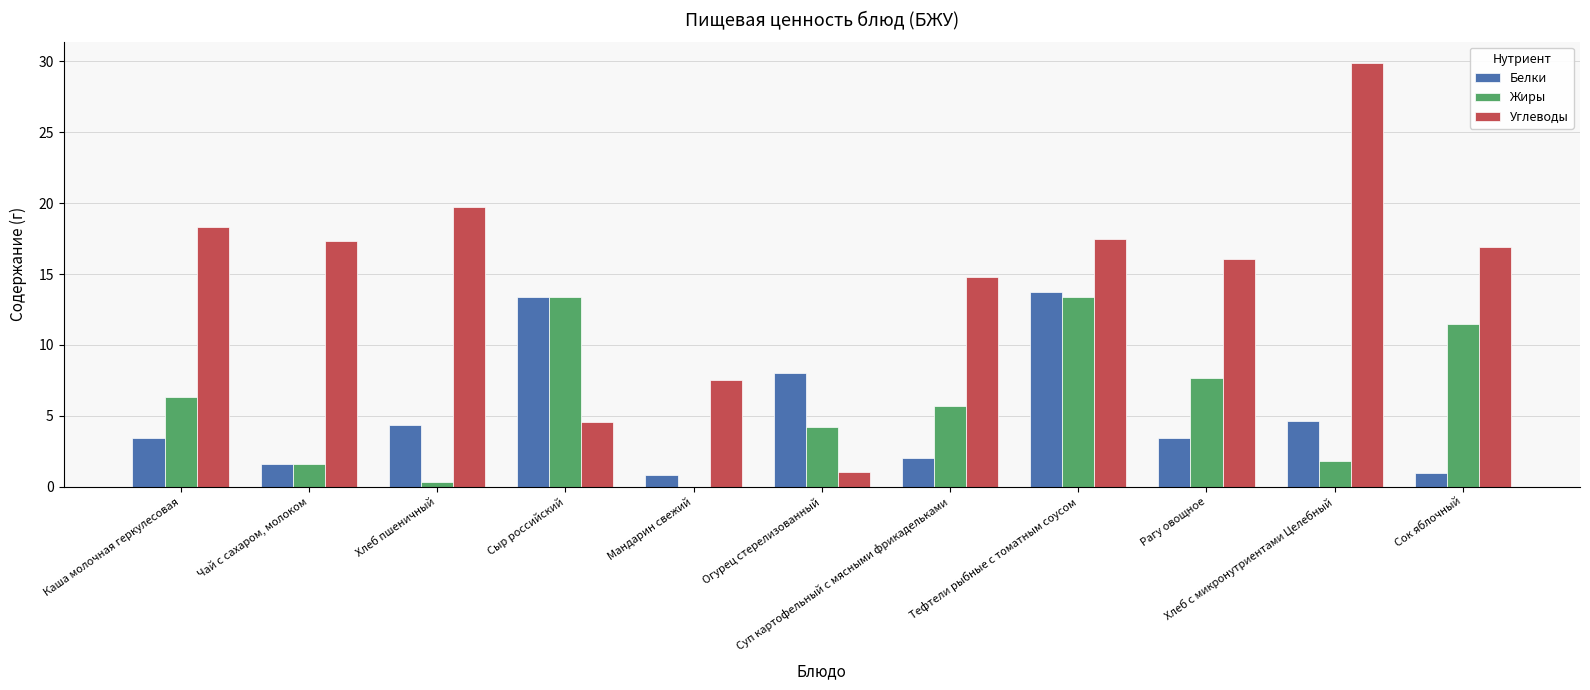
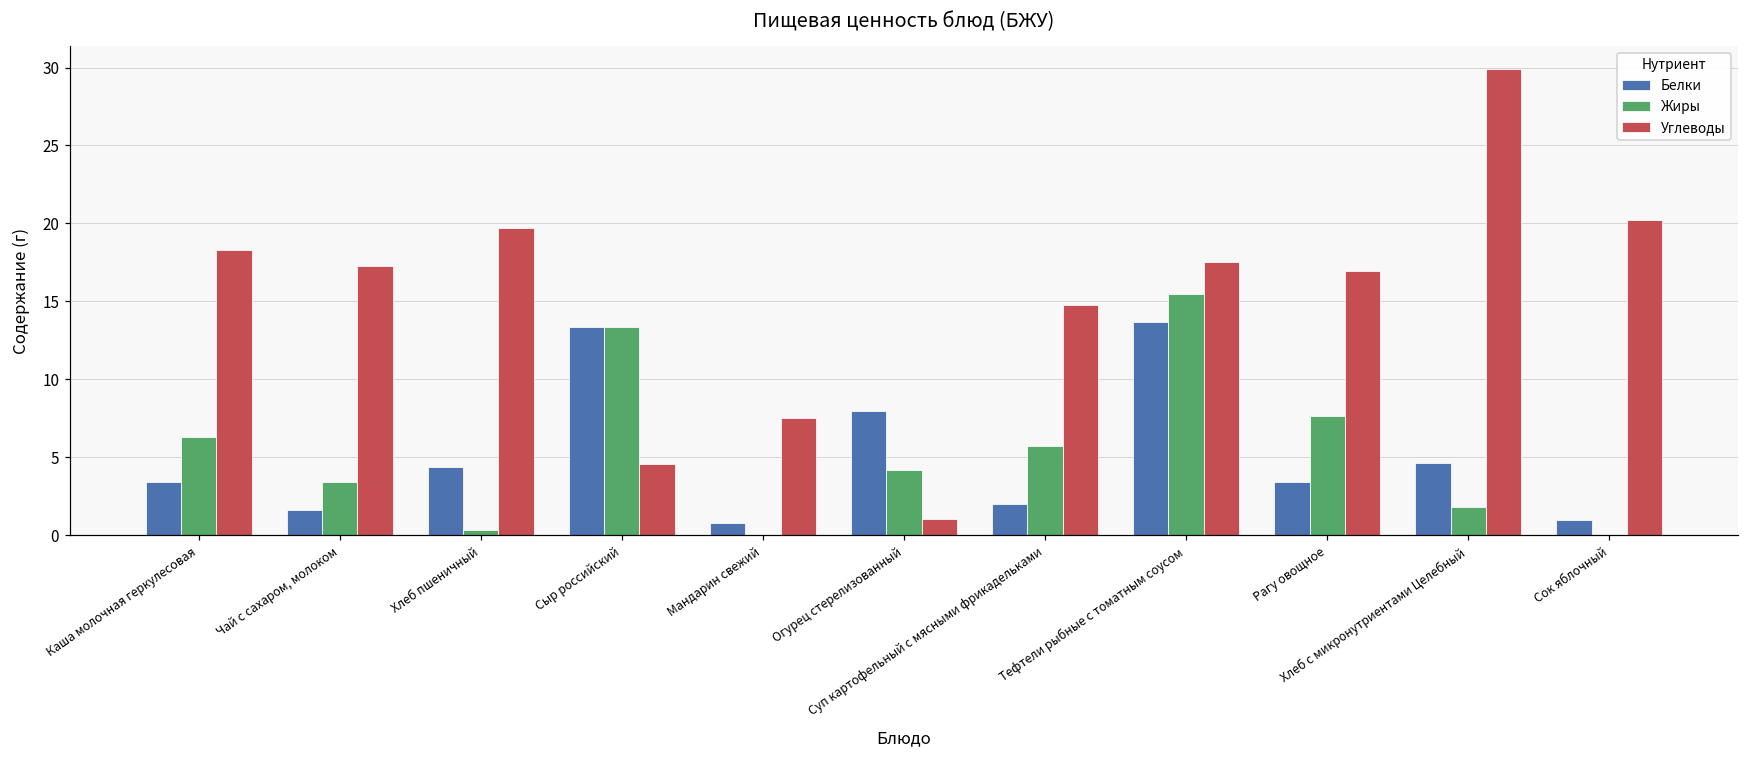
  {
    "Белки": {
      "Каша молочная геркулесовая": 3.5,
      "Чай с сахаром, молоком": 1.6,
      "Хлеб пшеничный": 4.4,
      "Сыр российский": 13.4,
      "Мандарин свежий": 0.8,
      "Огурец стерелизованный": 8.0,
      "Суп картофельный с мясными фрикадельками": 2.0,
      "Тефтели рыбные с томатным соусом": 13.7,
      "Рагу овощное": 3.5,
      "Хлеб с микронутриентами Целебный": 4.6,
      "Сок яблочный": 1.0
    },
    "Жиры": {
      "Каша молочная геркулесовая": 6.3,
-     "Чай с сахаром, молоком": 1.6,
+     "Чай с сахаром, молоком": 3.4,
      "Хлеб пшеничный": 0.3,
      "Сыр российский": 13.4,
      "Огурец стерелизованный": 4.2,
      "Суп картофельный с мясными фрикадельками": 5.7,
-     "Тефтели рыбные с томатным соусом": 13.4,
+     "Тефтели рыбные с томатным соусом": 15.5,
      "Рагу овощное": 7.7,
      "Хлеб с микронутриентами Целебный": 1.8,
-     "Сок яблочный": 11.5
+     "Сок яблочный": 0.0
    },
    "Углеводы": {
      "Каша молочная геркулесовая": 18.3,
      "Чай с сахаром, молоком": 17.3,
      "Хлеб пшеничный": 19.7,
      "Сыр российский": 4.6,
      "Мандарин свежий": 7.5,
      "Огурец стерелизованный": 1.0,
      "Суп картофельный с мясными фрикадельками": 14.8,
      "Тефтели рыбные с томатным соусом": 17.5,
-     "Рагу овощное": 16.1,
+     "Рагу овощное": 17.0,
      "Хлеб с микронутриентами Целебный": 29.9,
-     "Сок яблочный": 16.9
+     "Сок яблочный": 20.2
    }
  }
